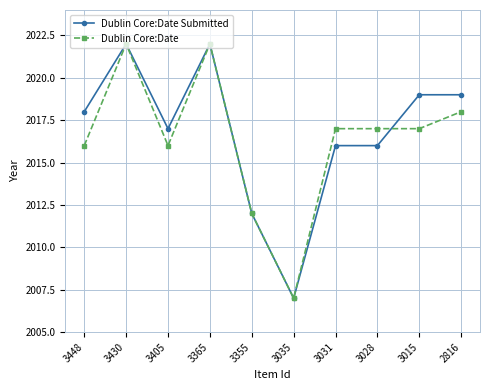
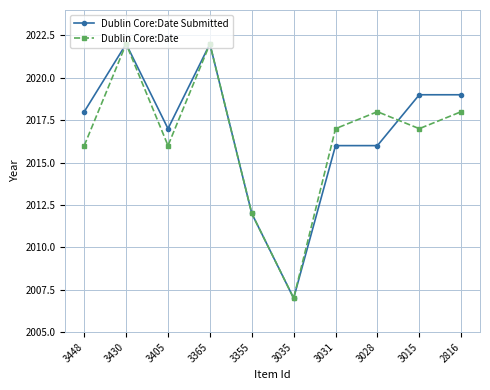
  {
    "Dublin Core:Date Submitted": {
      "3448": 2018,
      "3405": 2017,
      "3031": 2016,
      "3028": 2016,
      "3015": 2019,
      "2816": 2019
    },
    "Dublin Core:Date": {
      "3448": 2016,
      "3405": 2016,
      "3031": 2017,
-     "3028": 2017,
+     "3028": 2018,
      "3015": 2017,
      "2816": 2018
    }
  }
